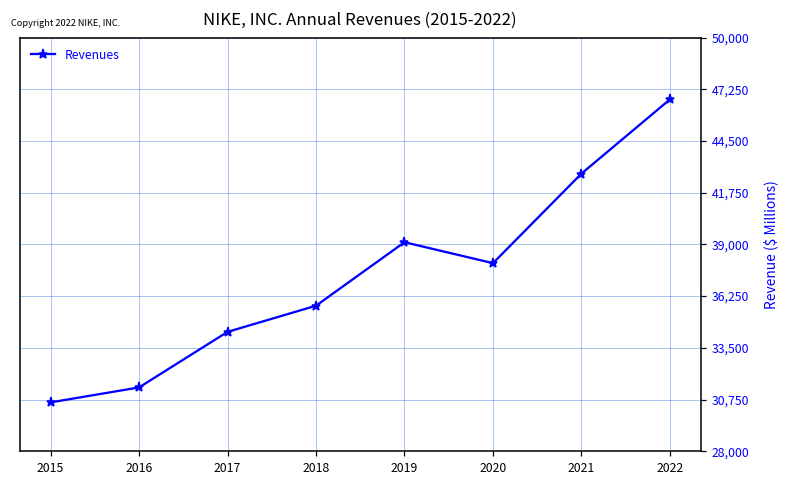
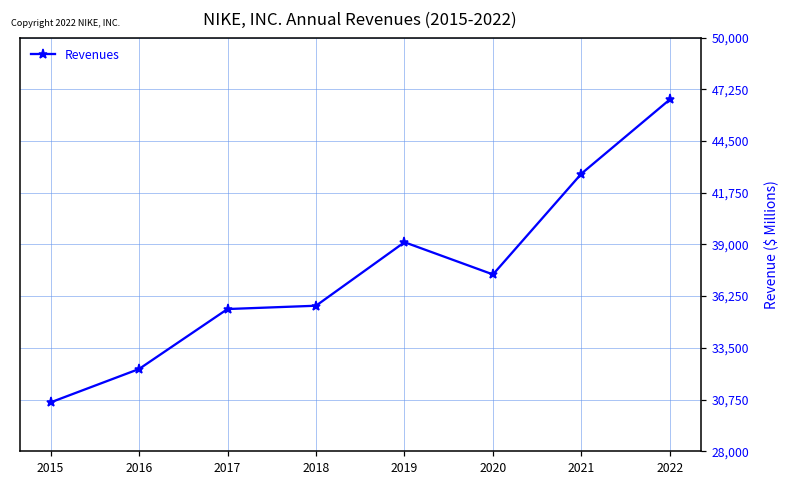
  {
    "2015": "30,600",
-   "2016": "31,400",
-   "2017": "34,400",
+   "2016": "32,400",
+   "2017": "35,600",
    "2018": "35,700",
    "2019": "39,100",
-   "2020": "38,000",
+   "2020": "37,400",
    "2021": "42,800",
    "2022": "46,700"
  }
